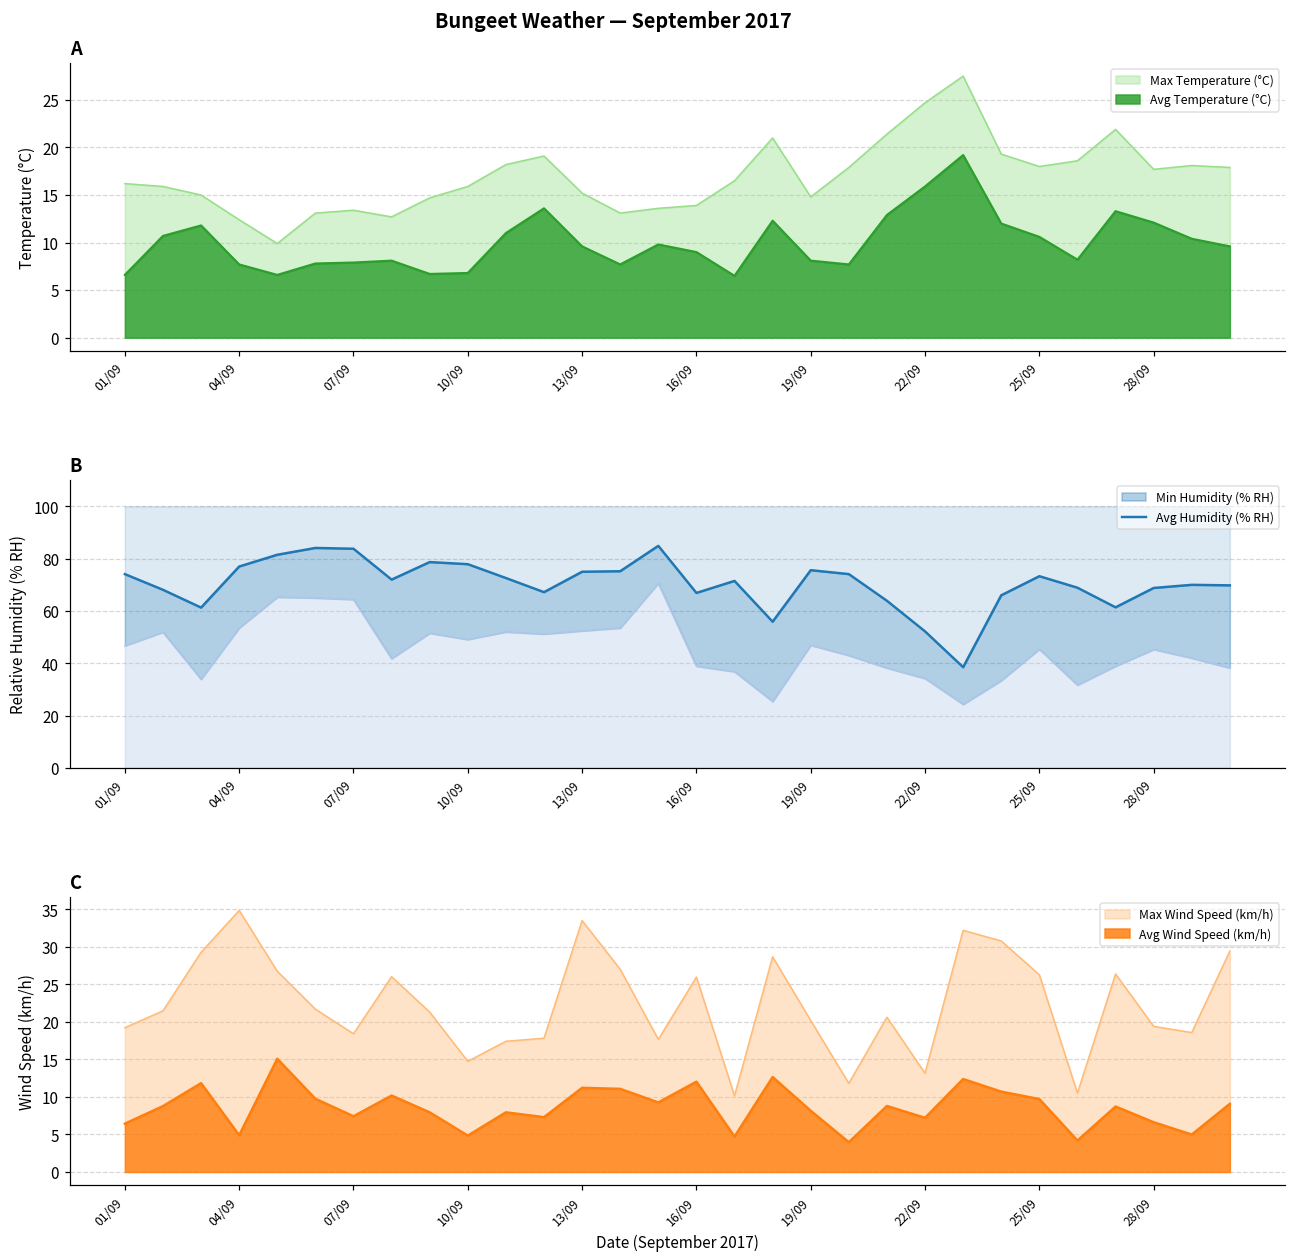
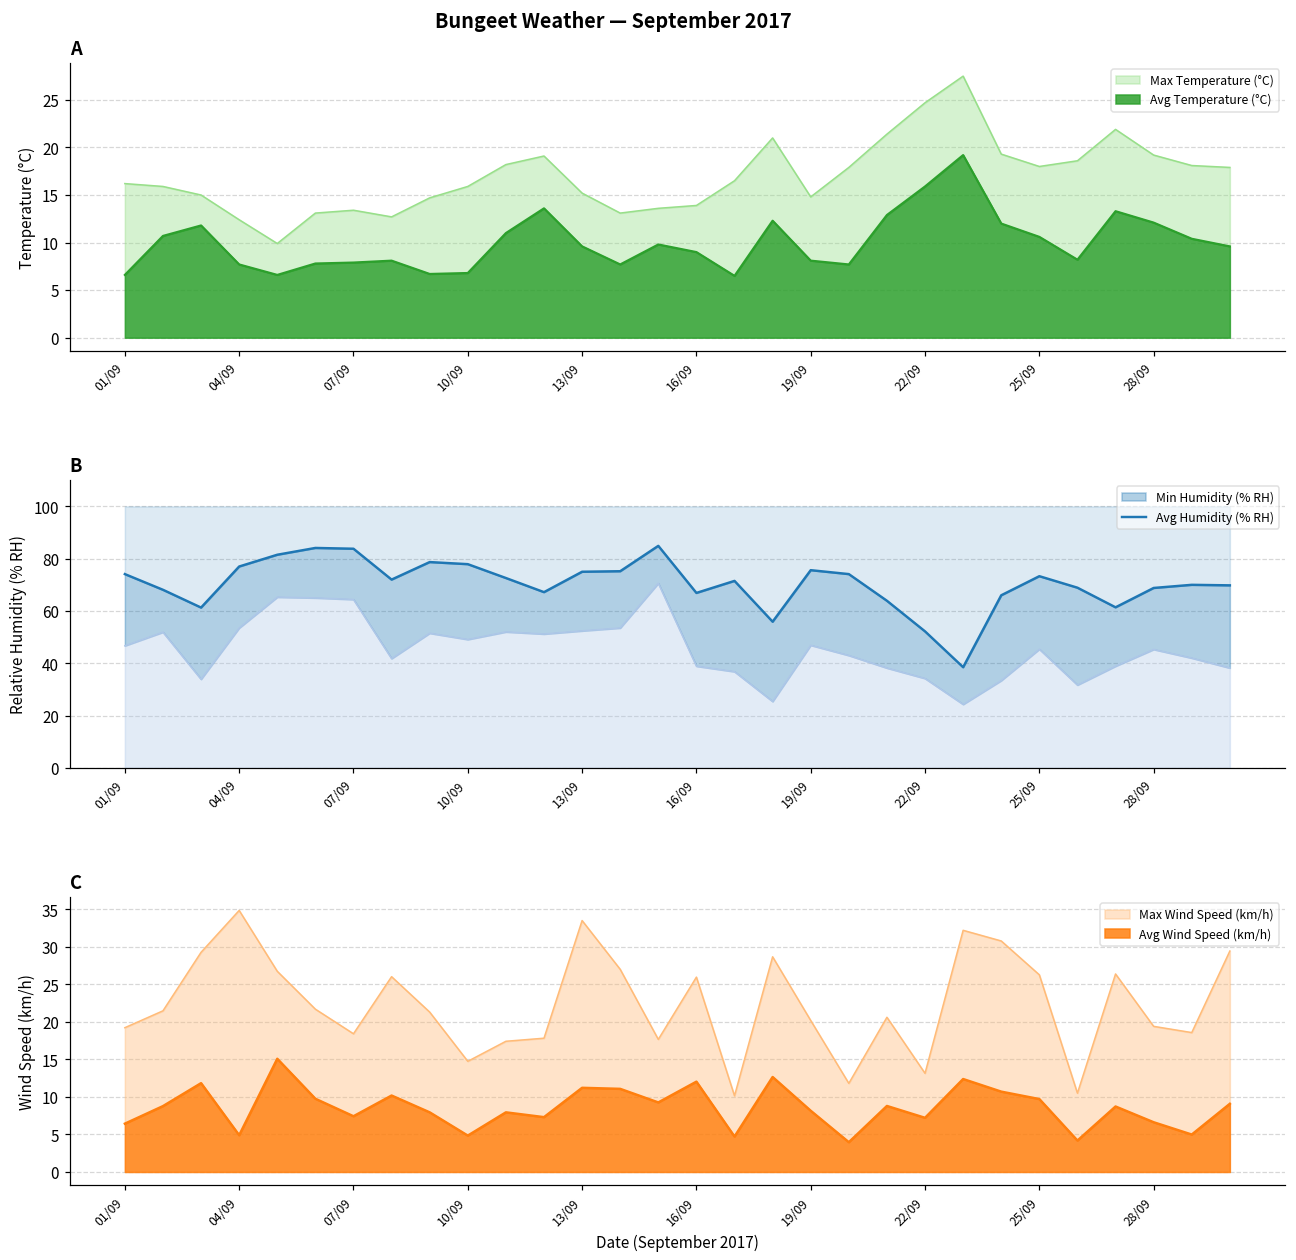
  {
    "A": {
      "Avg Temperature (°C)": {
        "01/09": 7,
        "04/09": 8,
        "07/09": 8,
        "10/09": 7,
        "13/09": 10,
        "16/09": 9,
        "19/09": 8,
        "22/09": 16,
        "25/09": 11,
        "28/09": 12
      },
      "Max Temperature (°C)": {
        "01/09": 16,
        "04/09": 12,
        "07/09": 13,
        "10/09": 16,
        "13/09": 15,
        "16/09": 14,
        "19/09": 15,
        "22/09": 25,
        "25/09": 18,
-       "28/09": 18
+       "28/09": 19
      }
    },
    "C": {
      "Avg Wind Speed (km/h)": {
        "01/09": 6,
        "04/09": 5,
        "07/09": 7,
        "10/09": 5,
        "13/09": 11,
        "16/09": 12,
        "19/09": 8,
        "22/09": 7,
        "25/09": 10,
        "28/09": 7
      },
      "Max Wind Speed (km/h)": {
        "01/09": 19,
        "04/09": 35,
        "07/09": 18,
        "10/09": 15,
        "13/09": 34,
        "16/09": 26,
        "19/09": 20,
        "22/09": 13,
        "25/09": 26,
        "28/09": 19
      }
    }
  }
